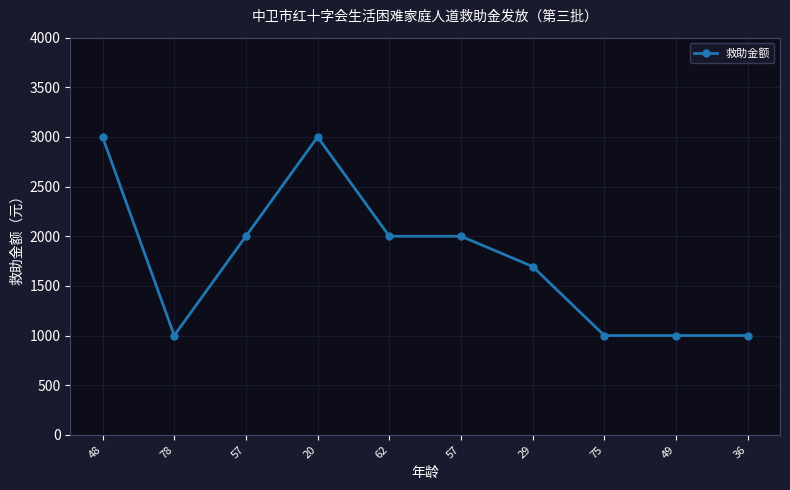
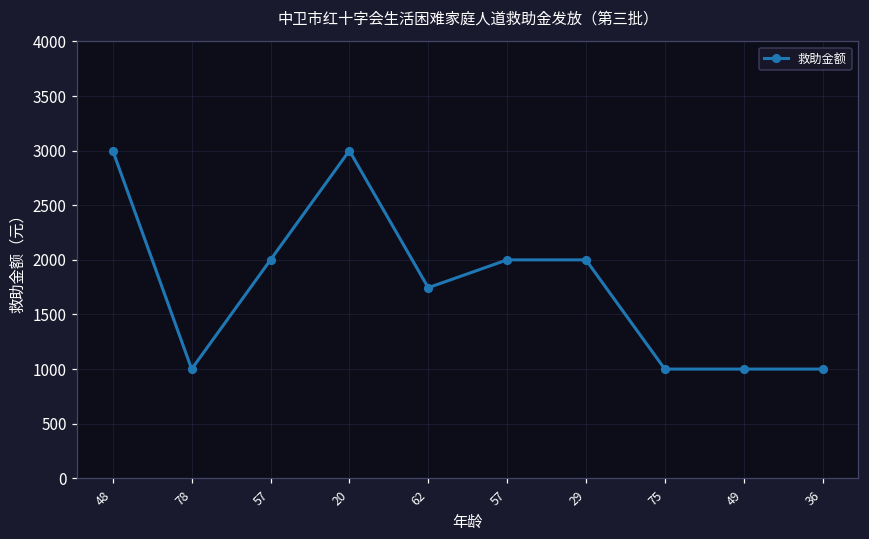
  {
    "48": 3000,
    "78": 1000,
    "20": 3000,
-   "62": 2000,
-   "29": 1700,
+   "62": 1700,
+   "29": 2000,
    "75": 1000,
    "49": 1000,
    "36": 1000
  }
